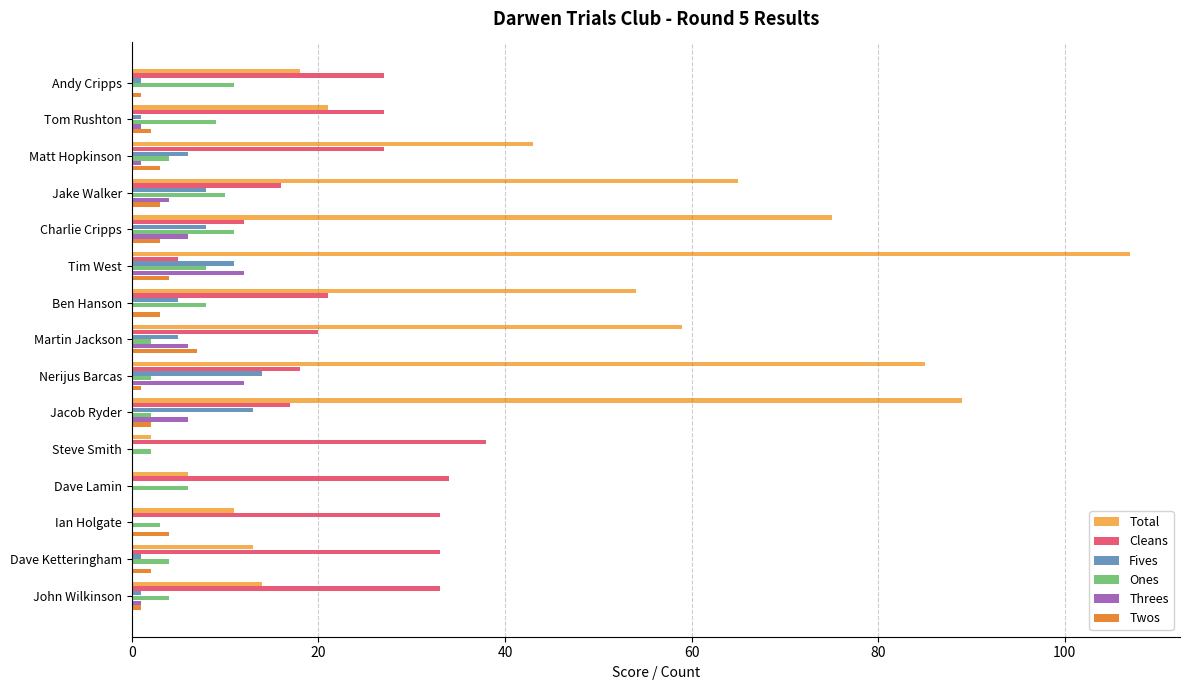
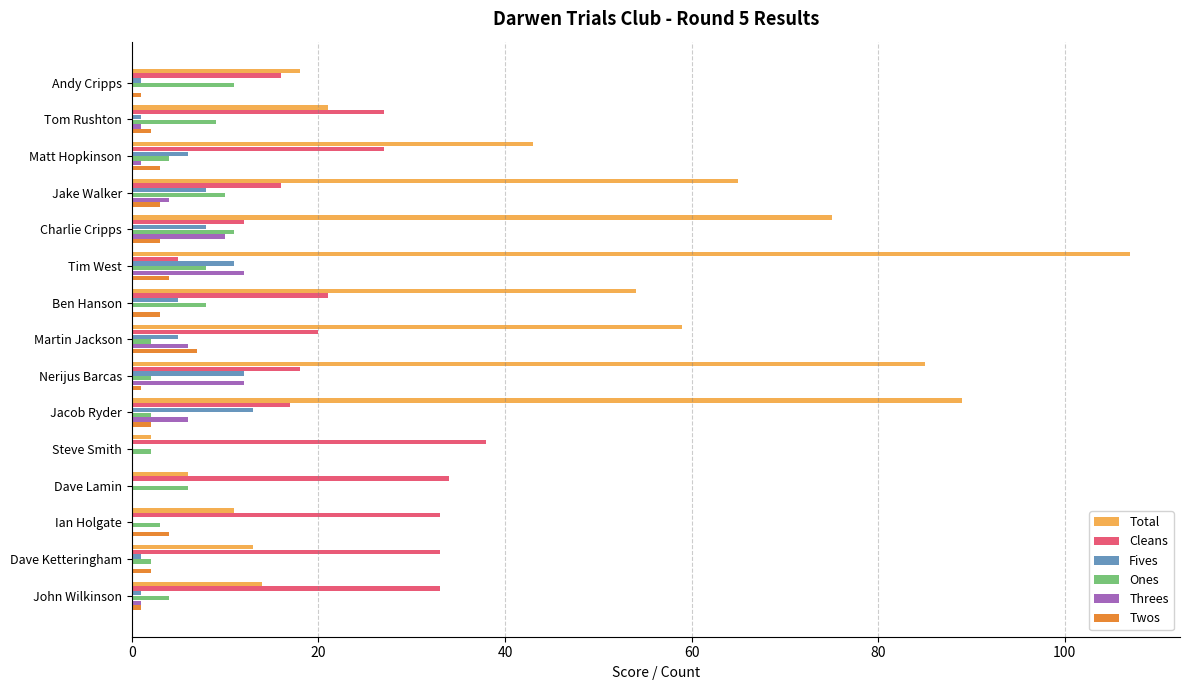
  {
    "Cleans": {
-     "Andy Cripps": 27,
+     "Andy Cripps": 16,
      "Tom Rushton": 27,
      "Matt Hopkinson": 27,
      "Jake Walker": 16,
      "Charlie Cripps": 12,
      "Tim West": 5,
      "Ben Hanson": 21,
      "Martin Jackson": 20,
      "Nerijus Barcas": 18,
      "Jacob Ryder": 17,
      "Steve Smith": 38,
      "Dave Lamin": 34,
      "Ian Holgate": 33,
      "Dave Ketteringham": 33,
      "John Wilkinson": 33
    },
    "Fives": {
      "Andy Cripps": 1,
      "Tom Rushton": 1,
      "Matt Hopkinson": 6,
      "Jake Walker": 8,
      "Charlie Cripps": 8,
      "Tim West": 11,
      "Ben Hanson": 5,
      "Martin Jackson": 5,
-     "Nerijus Barcas": 14,
+     "Nerijus Barcas": 12,
      "Jacob Ryder": 13,
      "Steve Smith": 0,
      "Dave Lamin": 0,
      "Ian Holgate": 0,
      "Dave Ketteringham": 1,
      "John Wilkinson": 1
    },
    "Ones": {
      "Andy Cripps": 11,
      "Tom Rushton": 9,
      "Matt Hopkinson": 4,
      "Jake Walker": 10,
      "Charlie Cripps": 11,
      "Tim West": 8,
      "Ben Hanson": 8,
      "Martin Jackson": 2,
      "Nerijus Barcas": 2,
      "Jacob Ryder": 2,
      "Steve Smith": 2,
      "Dave Lamin": 6,
      "Ian Holgate": 3,
-     "Dave Ketteringham": 4,
+     "Dave Ketteringham": 2,
      "John Wilkinson": 4
    },
    "Threes": {
      "Andy Cripps": 0,
      "Tom Rushton": 1,
      "Matt Hopkinson": 1,
      "Jake Walker": 4,
-     "Charlie Cripps": 6,
+     "Charlie Cripps": 10,
      "Tim West": 12,
      "Ben Hanson": 0,
      "Martin Jackson": 6,
      "Nerijus Barcas": 12,
      "Jacob Ryder": 6,
      "Steve Smith": 0,
      "Dave Lamin": 0,
      "Ian Holgate": 0,
      "Dave Ketteringham": 0,
      "John Wilkinson": 1
    }
  }
